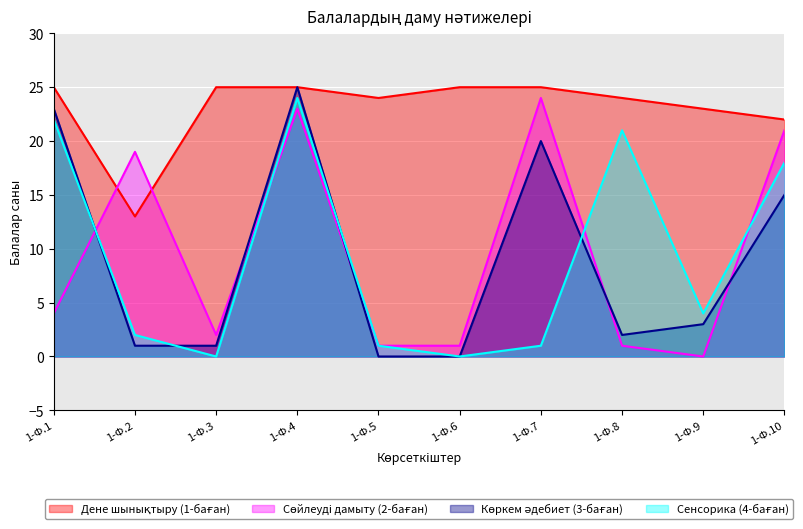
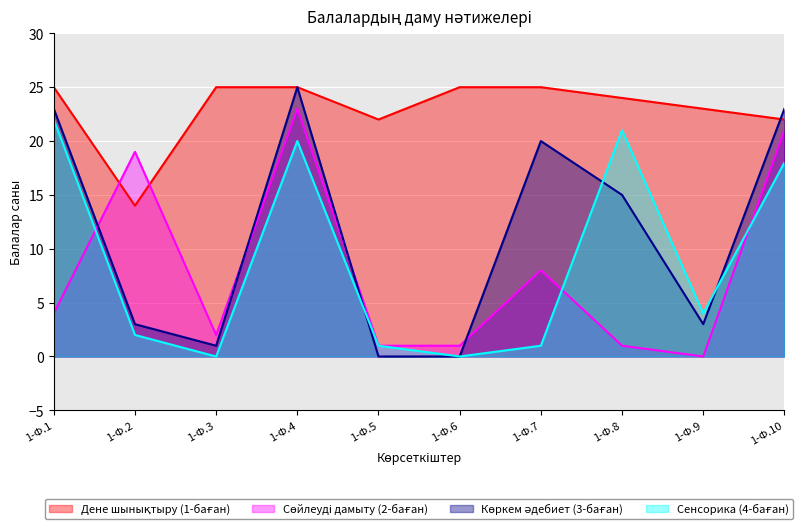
  {
    "Дене шынықтыру (1-баған)": {
      "1-Ф.1": 25,
-     "1-Ф.2": 13,
+     "1-Ф.2": 14,
      "1-Ф.3": 25,
-     "1-Ф.5": 24,
+     "1-Ф.5": 22,
      "1-Ф.6": 25,
      "1-Ф.7": 25,
      "1-Ф.8": 24,
      "1-Ф.9": 23,
      "1-Ф.10": 22
    },
    "Сөйлеуді дамыту (2-баған)": {
      "1-Ф.1": 4,
      "1-Ф.2": 19,
      "1-Ф.3": 2,
      "1-Ф.4": 23,
      "1-Ф.6": 1,
-     "1-Ф.7": 24,
+     "1-Ф.7": 8,
      "1-Ф.8": 1,
      "1-Ф.9": 0,
      "1-Ф.10": 21
    },
    "Көркем әдебиет (3-баған)": {
      "1-Ф.1": 23,
-     "1-Ф.2": 1,
+     "1-Ф.2": 3,
      "1-Ф.3": 1,
      "1-Ф.5": 0,
      "1-Ф.7": 20,
-     "1-Ф.8": 2,
+     "1-Ф.8": 15,
      "1-Ф.9": 3,
-     "1-Ф.10": 15
+     "1-Ф.10": 23
    },
    "Сенсорика (4-баған)": {
      "1-Ф.1": 22,
      "1-Ф.2": 2,
      "1-Ф.3": 0,
-     "1-Ф.4": 24,
+     "1-Ф.4": 20,
      "1-Ф.7": 1,
      "1-Ф.8": 21,
      "1-Ф.9": 4,
      "1-Ф.10": 18
    }
  }
